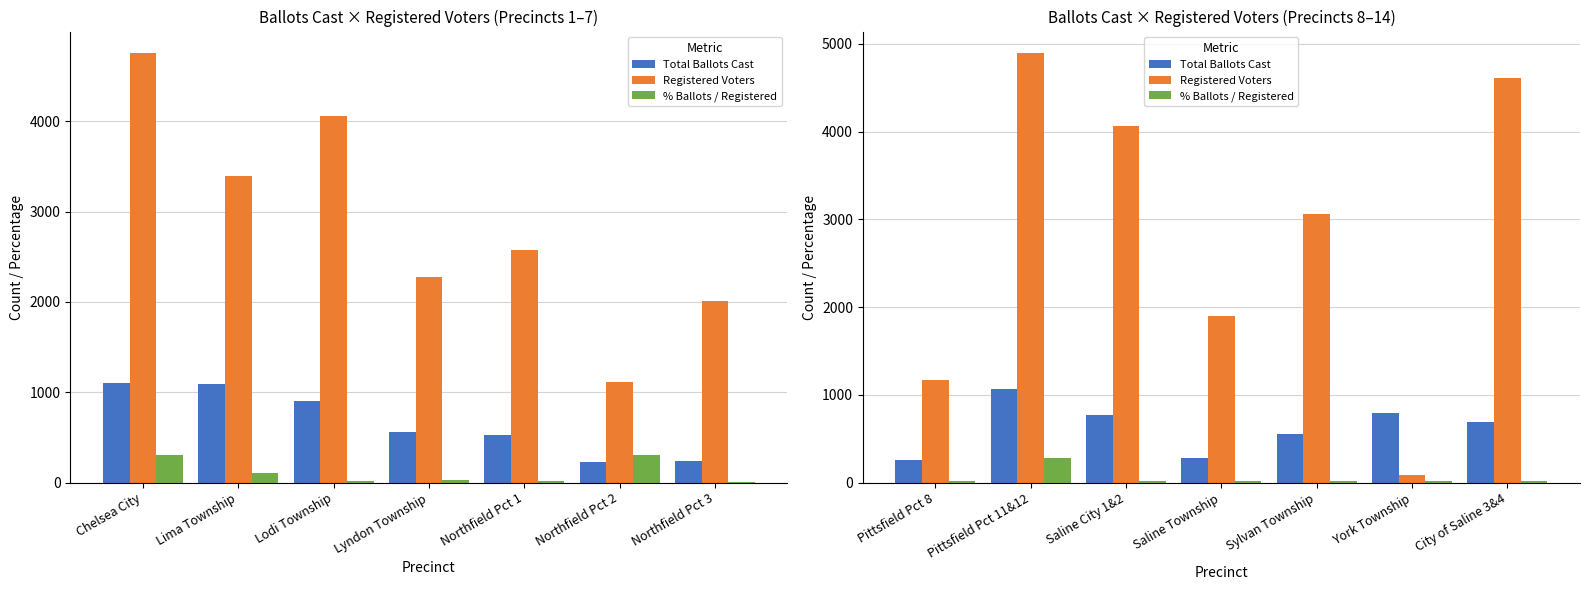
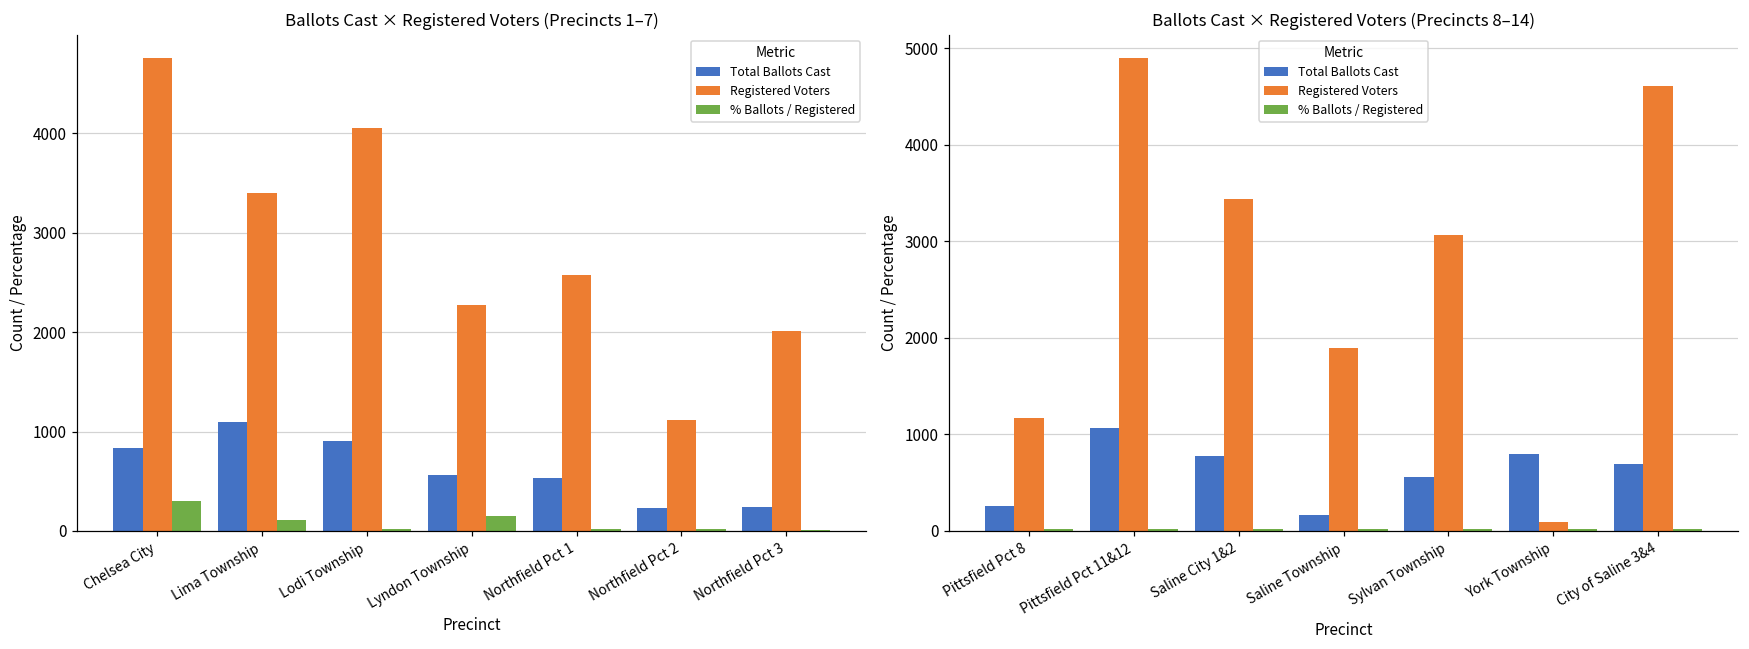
  {
    "Ballots Cast × Registered Voters (Precincts 1–7)": {
      "Total Ballots Cast": {
-       "Chelsea City": 1100,
+       "Chelsea City": 800,
        "Lima Township": 1100,
        "Lodi Township": 900,
        "Lyndon Township": 600,
        "Northfield Pct 1": 500,
        "Northfield Pct 2": 200,
        "Northfield Pct 3": 200
      },
      "Registered Voters": {
        "Chelsea City": 4800,
        "Lima Township": 3400,
        "Lodi Township": 4100,
        "Lyndon Township": 2300,
        "Northfield Pct 1": 2600,
        "Northfield Pct 2": 1100,
        "Northfield Pct 3": 2000
      },
      "% Ballots / Registered": {
        "Chelsea City": 300,
        "Lima Township": 100,
-       "Lyndon Township": 0,
-       "Northfield Pct 2": 300
+       "Lyndon Township": 100,
+       "Northfield Pct 2": 0
      }
    },
    "Ballots Cast × Registered Voters (Precincts 8–14)": {
      "Total Ballots Cast": {
        "Pittsfield Pct 8": 300,
        "Pittsfield Pct 11&12": 1100,
        "Saline City 1&2": 800,
-       "Saline Township": 300,
+       "Saline Township": 200,
        "Sylvan Township": 600,
        "York Township": 800,
        "City of Saline 3&4": 700
      },
      "Registered Voters": {
        "Pittsfield Pct 8": 1200,
        "Pittsfield Pct 11&12": 4900,
-       "Saline City 1&2": 4100,
+       "Saline City 1&2": 3400,
        "Saline Township": 1900,
        "Sylvan Township": 3100,
        "York Township": 100,
        "City of Saline 3&4": 4600
      },
      "% Ballots / Registered": {
-       "Pittsfield Pct 11&12": 300
+       "Pittsfield Pct 11&12": 0
      }
    }
  }
